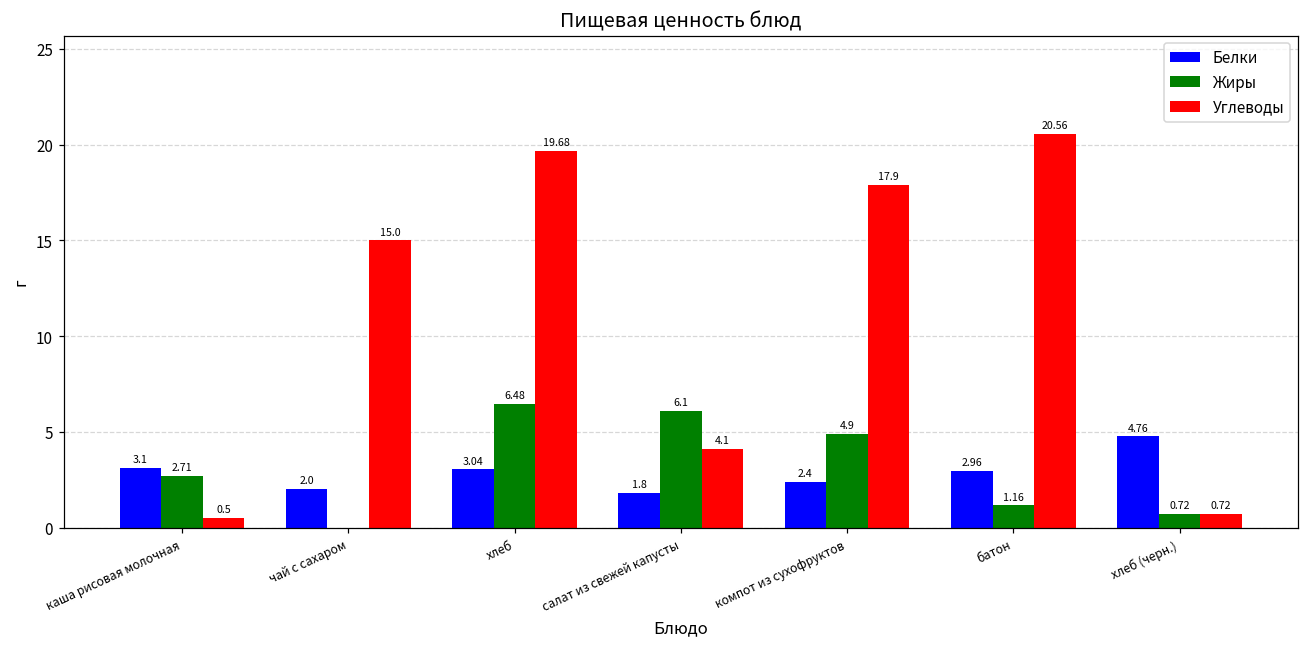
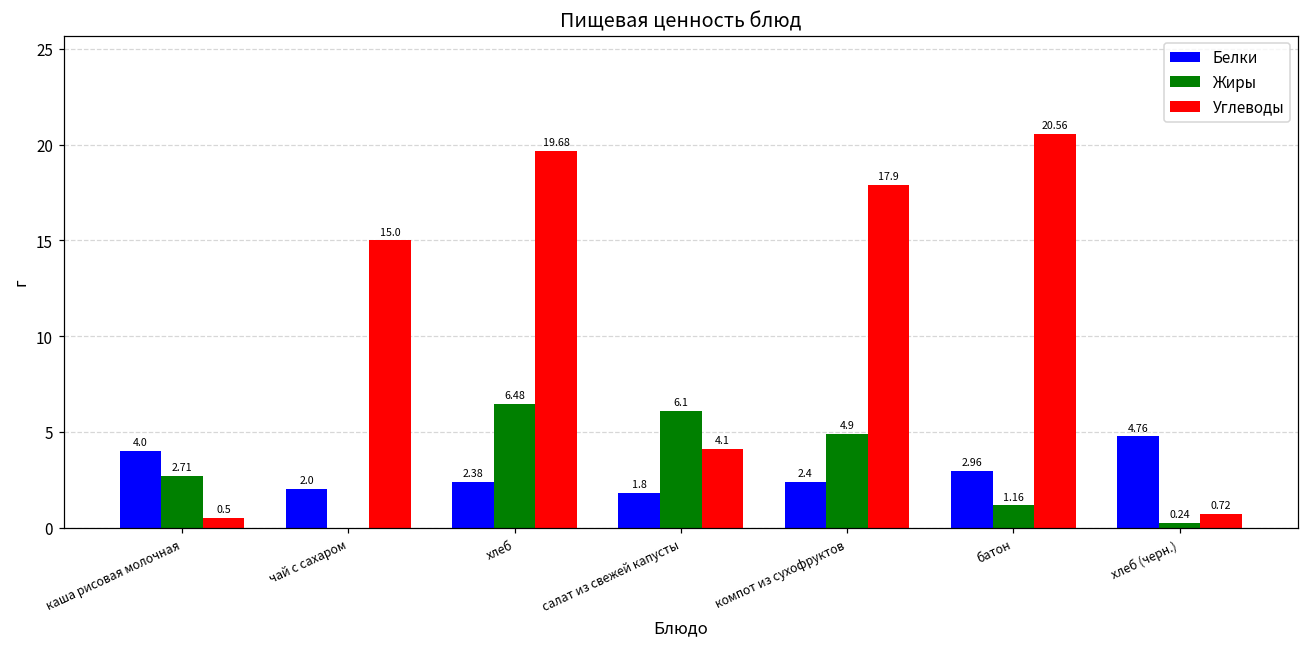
  {
    "Белки": {
-     "каша рисовая молочная": 3.1,
+     "каша рисовая молочная": 4.0,
      "чай с сахаром": 2.0,
-     "хлеб": 3.04,
+     "хлеб": 2.38,
      "салат из свежей капусты": 1.8,
      "компот из сухофруктов": 2.4,
      "батон": 2.96,
      "хлеб (черн.)": 4.76
    },
    "Жиры": {
      "каша рисовая молочная": 2.71,
      "хлеб": 6.48,
      "салат из свежей капусты": 6.1,
      "компот из сухофруктов": 4.9,
      "батон": 1.16,
-     "хлеб (черн.)": 0.72
+     "хлеб (черн.)": 0.24
    },
    "Углеводы": {
      "каша рисовая молочная": 0.5,
      "чай с сахаром": 15.0,
      "хлеб": 19.68,
      "салат из свежей капусты": 4.1,
      "компот из сухофруктов": 17.9,
      "батон": 20.56,
      "хлеб (черн.)": 0.72
    }
  }
